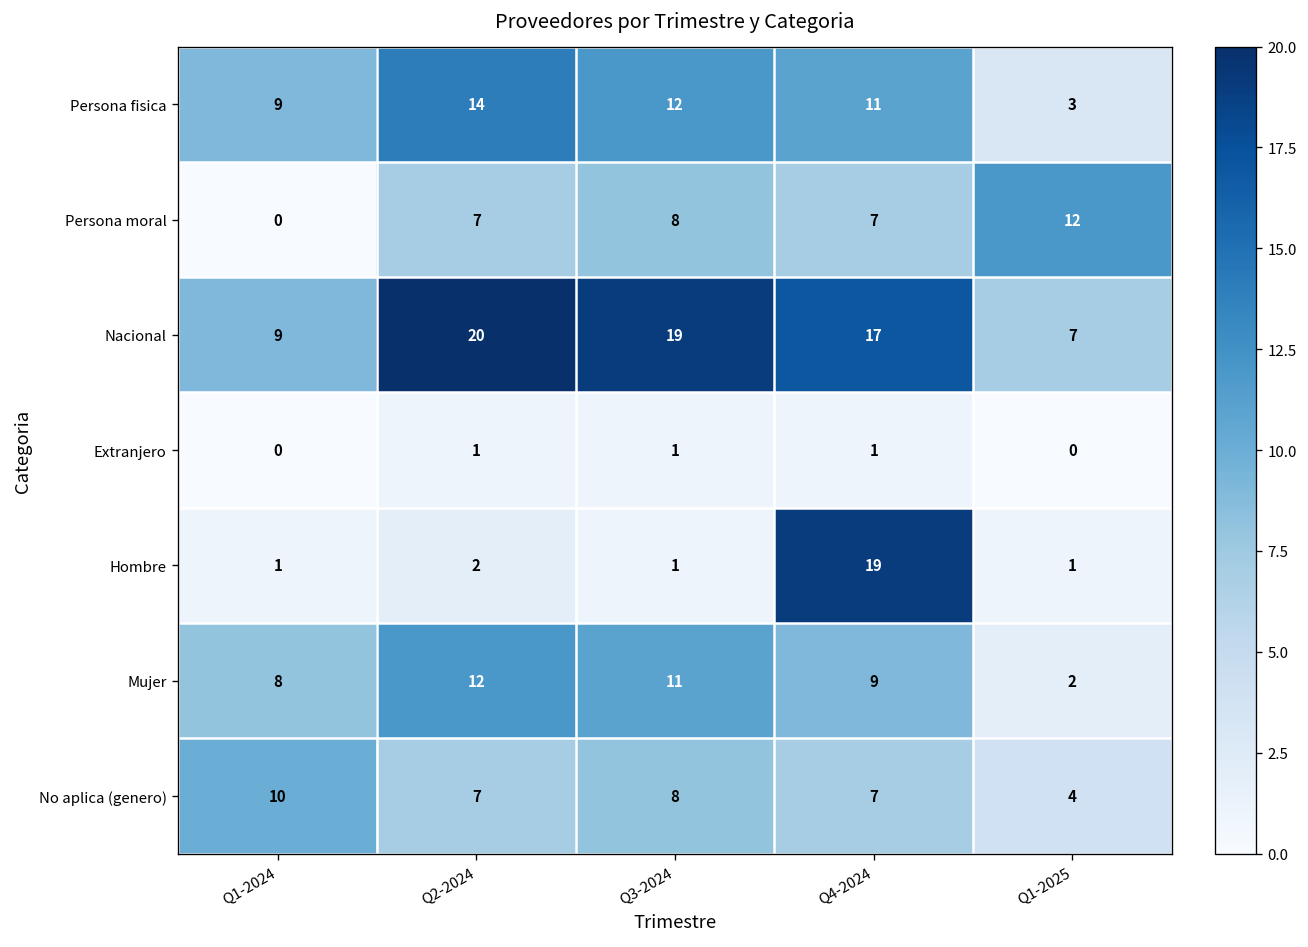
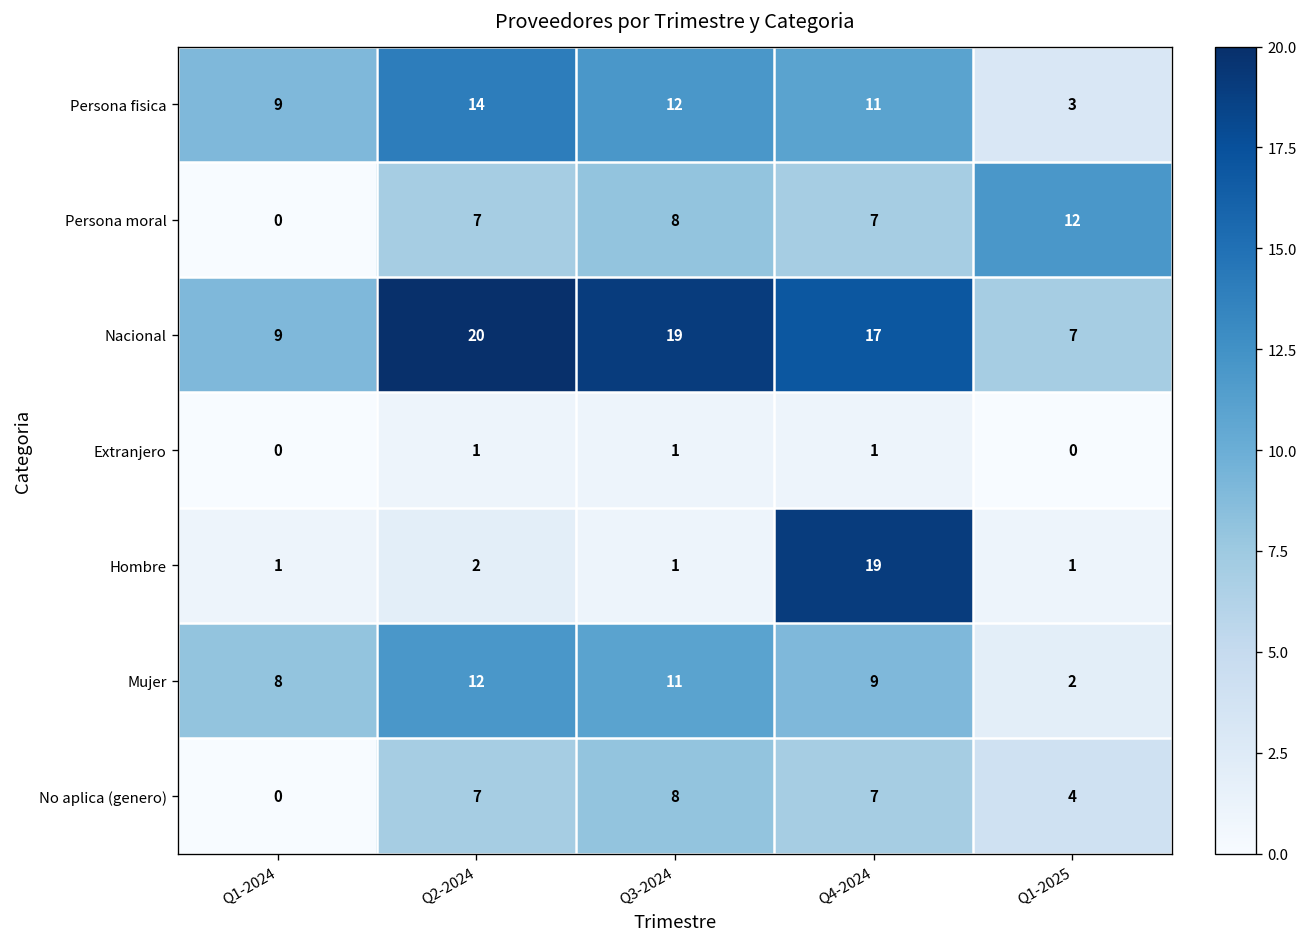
  {
    "Persona fisica": {
      "Q1-2024": 9,
      "Q2-2024": 14,
      "Q3-2024": 12,
      "Q4-2024": 11,
      "Q1-2025": 3
    },
    "Persona moral": {
      "Q1-2024": 0,
      "Q2-2024": 7,
      "Q3-2024": 8,
      "Q4-2024": 7,
      "Q1-2025": 12
    },
    "Nacional": {
      "Q1-2024": 9,
      "Q2-2024": 20,
      "Q3-2024": 19,
      "Q4-2024": 17,
      "Q1-2025": 7
    },
    "Extranjero": {
      "Q1-2024": 0,
      "Q2-2024": 1,
      "Q3-2024": 1,
      "Q4-2024": 1,
      "Q1-2025": 0
    },
    "Hombre": {
      "Q1-2024": 1,
      "Q2-2024": 2,
      "Q3-2024": 1,
      "Q4-2024": 19,
      "Q1-2025": 1
    },
    "Mujer": {
      "Q1-2024": 8,
      "Q2-2024": 12,
      "Q3-2024": 11,
      "Q4-2024": 9,
      "Q1-2025": 2
    },
    "No aplica (genero)": {
-     "Q1-2024": 10,
+     "Q1-2024": 0,
      "Q2-2024": 7,
      "Q3-2024": 8,
      "Q4-2024": 7,
      "Q1-2025": 4
    }
  }
